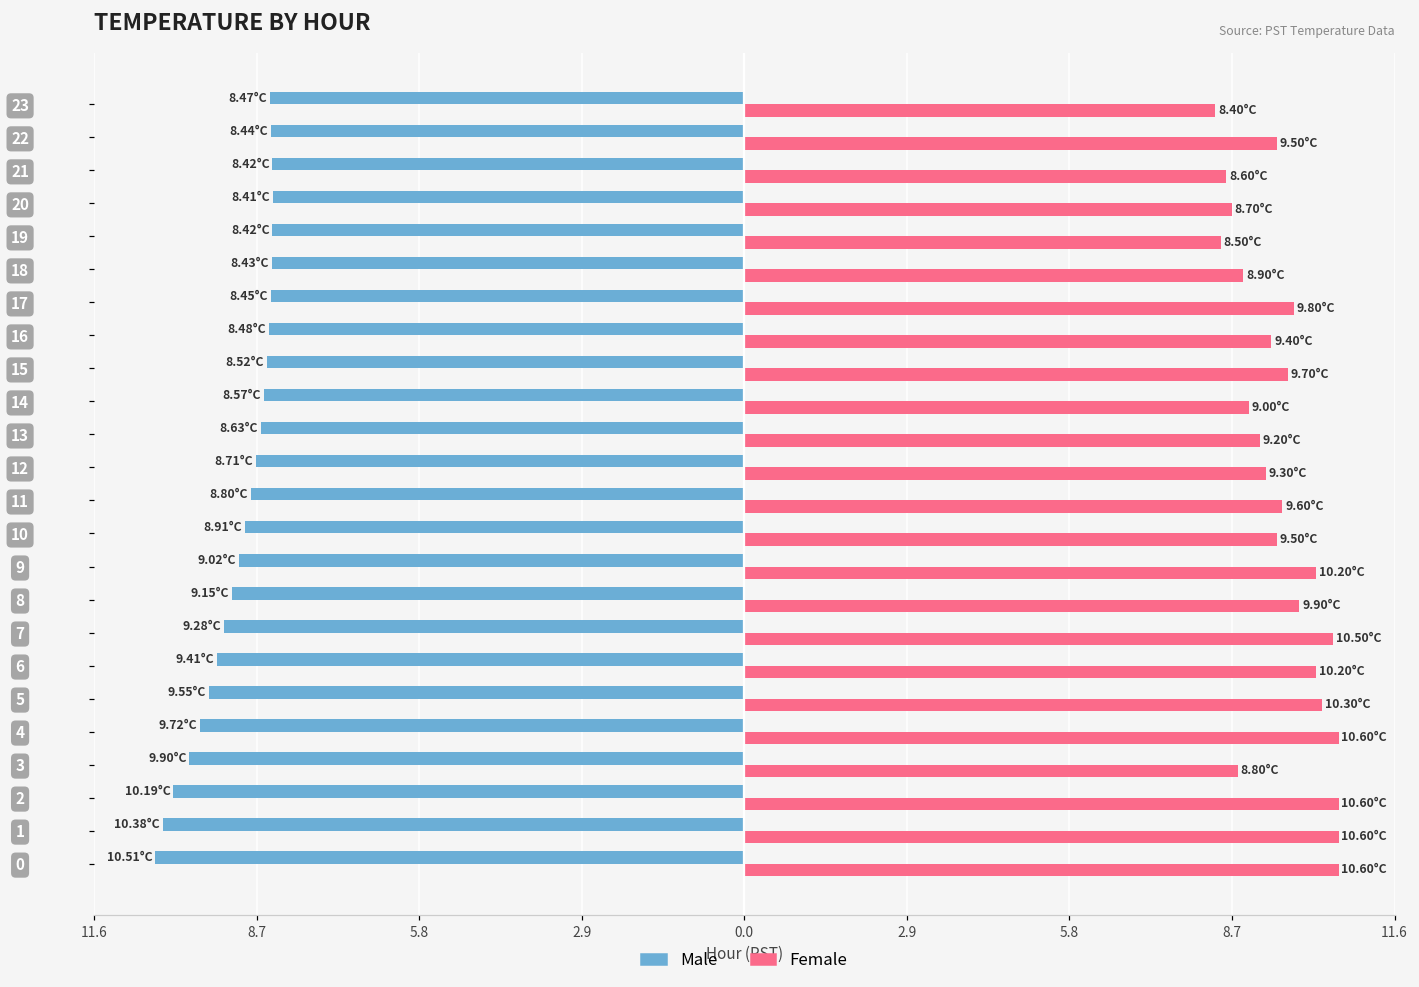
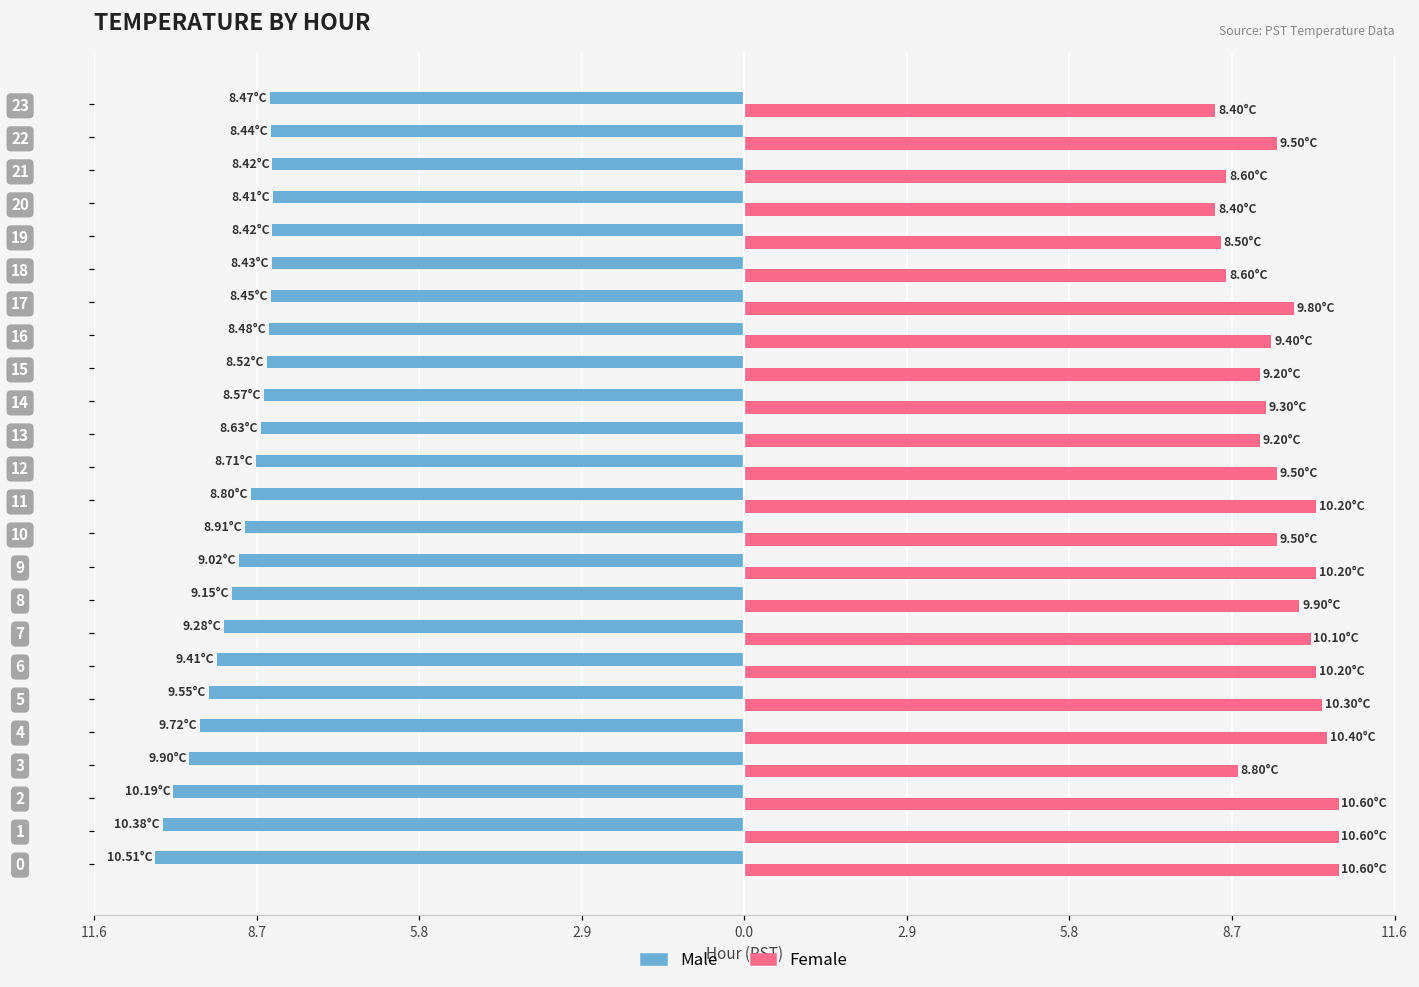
  {
    "Female": {
      "23": "8.40°C",
      "22": "9.50°C",
      "21": "8.60°C",
-     "20": "8.70°C",
+     "20": "8.40°C",
      "19": "8.50°C",
-     "18": "8.90°C",
+     "18": "8.60°C",
      "17": "9.80°C",
      "16": "9.40°C",
-     "15": "9.70°C",
-     "14": "9.00°C",
+     "15": "9.20°C",
+     "14": "9.30°C",
      "13": "9.20°C",
-     "12": "9.30°C",
-     "11": "9.60°C",
+     "12": "9.50°C",
+     "11": "10.20°C",
      "10": "9.50°C",
      "9": "10.20°C",
      "8": "9.90°C",
-     "7": "10.50°C",
+     "7": "10.10°C",
      "6": "10.20°C",
      "5": "10.30°C",
-     "4": "10.60°C",
+     "4": "10.40°C",
      "3": "8.80°C",
      "2": "10.60°C",
      "1": "10.60°C",
      "0": "10.60°C"
    }
  }
